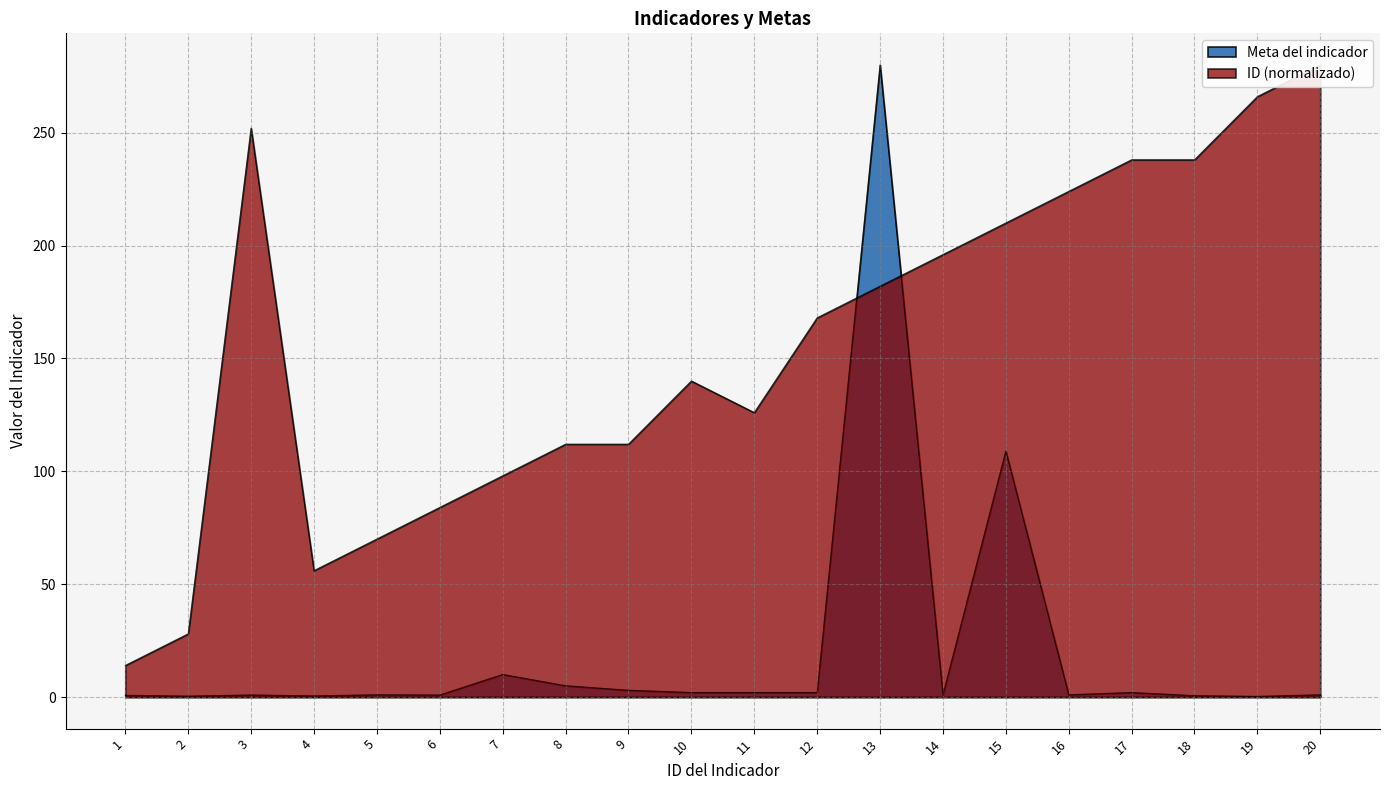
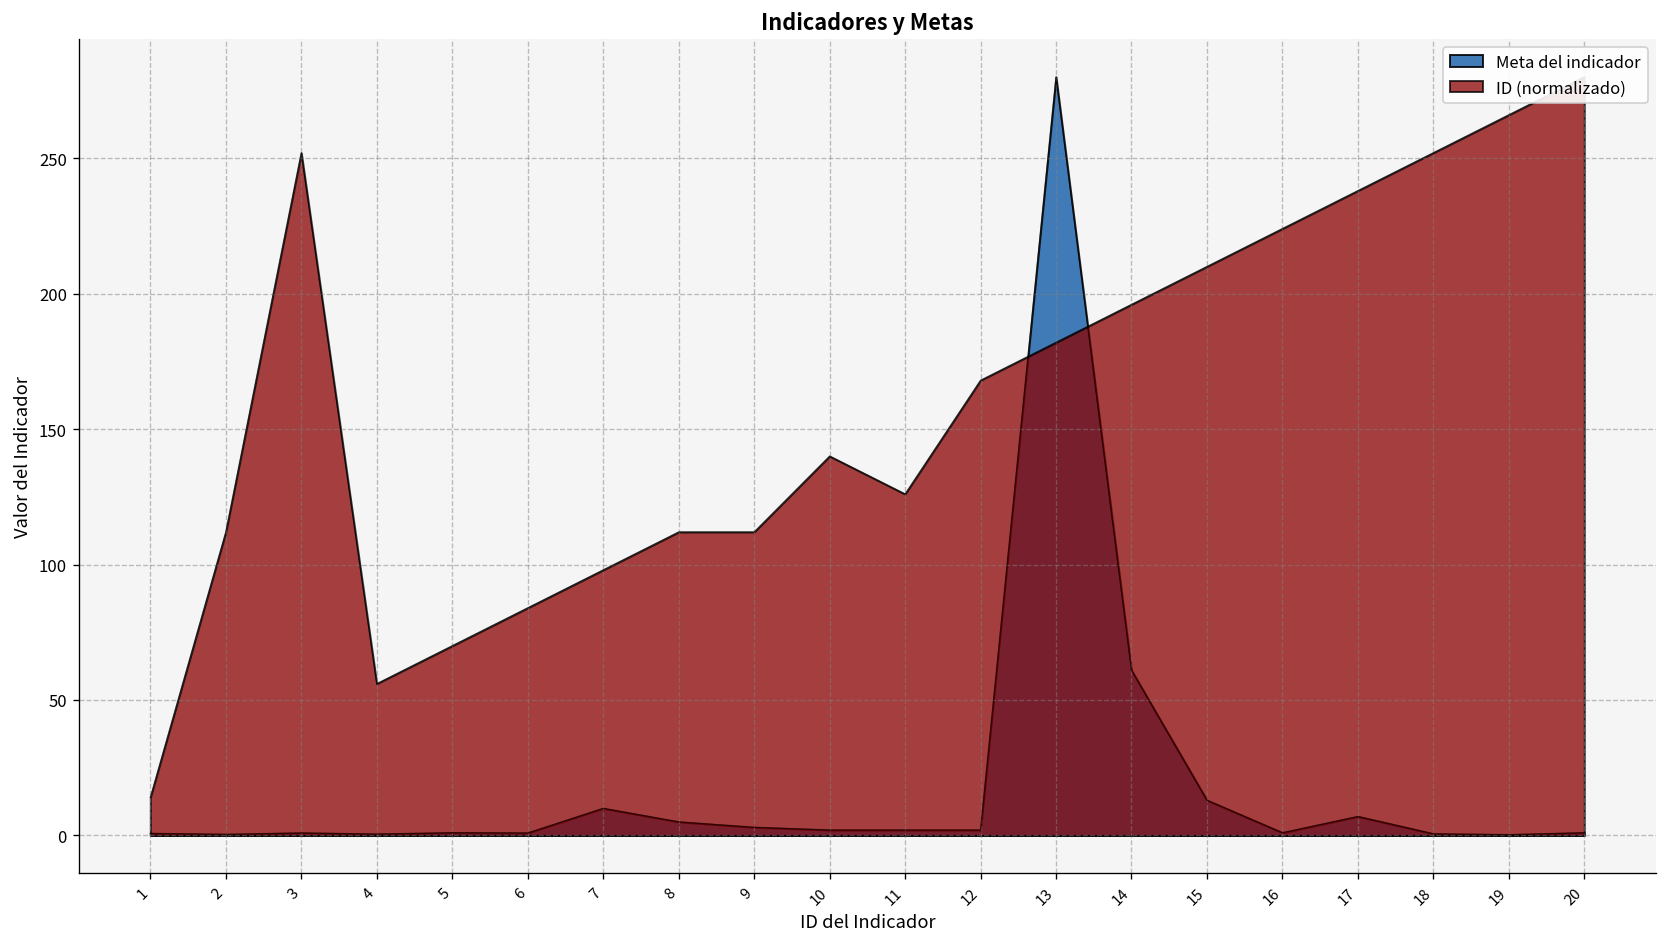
  {
    "Meta del indicador": {
      "1": 1,
      "2": 0,
      "3": 1,
      "4": 1,
      "5": 1,
      "6": 1,
      "7": 10,
      "8": 5,
      "9": 3,
      "10": 2,
      "11": 2,
      "12": 2,
      "13": 280,
-     "14": 1,
-     "15": 109,
+     "14": 61,
+     "15": 13,
      "16": 1,
-     "17": 2,
+     "17": 7,
      "18": 1,
      "19": 0,
      "20": 1
    },
    "ID (normalizado)": {
      "1": 14,
-     "2": 28,
+     "2": 112,
      "3": 252,
      "4": 56,
      "5": 70,
      "6": 84,
      "7": 98,
      "8": 112,
      "9": 112,
      "10": 140,
      "11": 126,
      "12": 168,
      "13": 182,
      "14": 196,
      "15": 210,
      "16": 224,
      "17": 238,
-     "18": 238,
+     "18": 252,
      "19": 266
    }
  }
